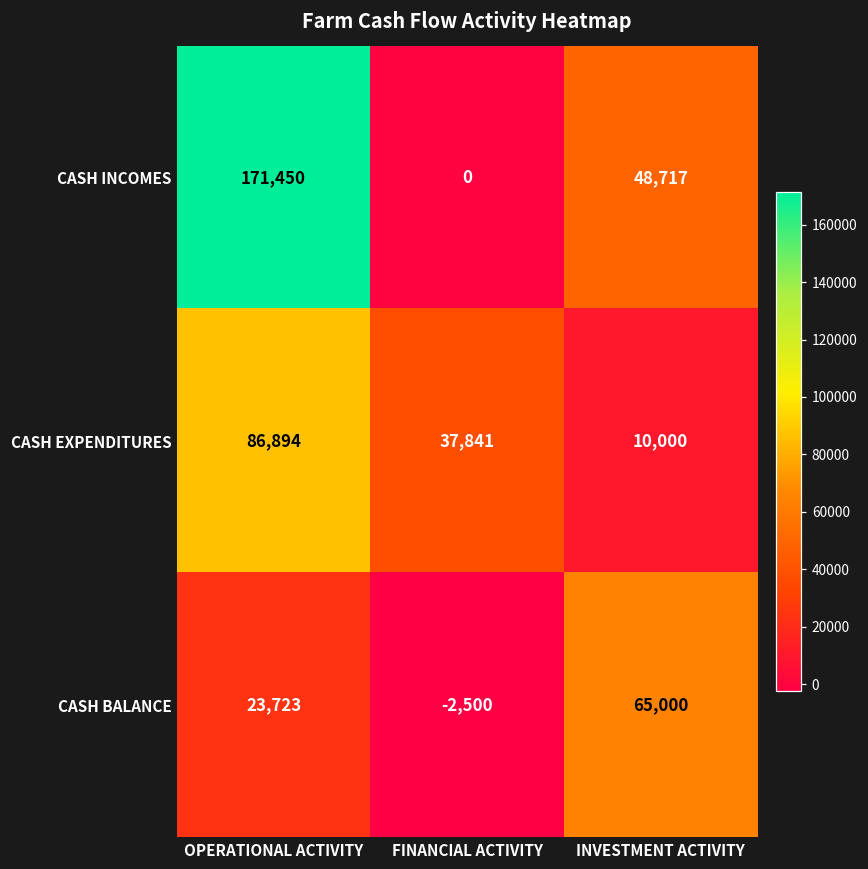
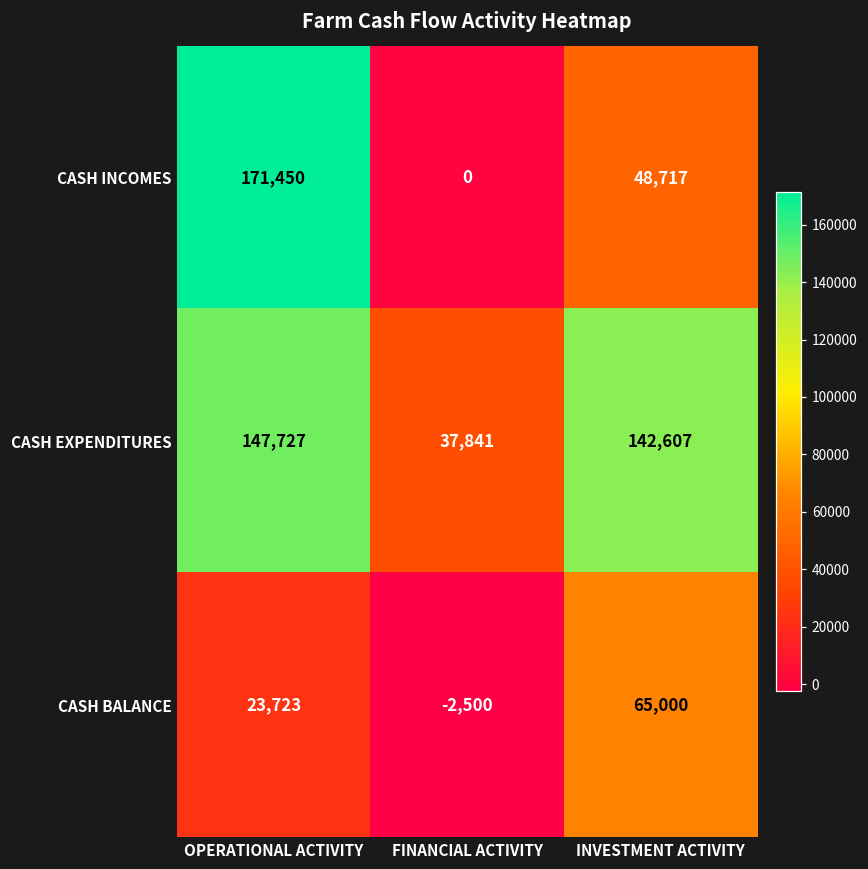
  {
    "CASH INCOMES": {
      "OPERATIONAL ACTIVITY": "171,450",
      "FINANCIAL ACTIVITY": "0",
      "INVESTMENT ACTIVITY": "48,717"
    },
    "CASH EXPENDITURES": {
-     "OPERATIONAL ACTIVITY": "86,894",
+     "OPERATIONAL ACTIVITY": "147,727",
      "FINANCIAL ACTIVITY": "37,841",
-     "INVESTMENT ACTIVITY": "10,000"
+     "INVESTMENT ACTIVITY": "142,607"
    },
    "CASH BALANCE": {
      "OPERATIONAL ACTIVITY": "23,723",
      "FINANCIAL ACTIVITY": "-2,500",
      "INVESTMENT ACTIVITY": "65,000"
    }
  }
